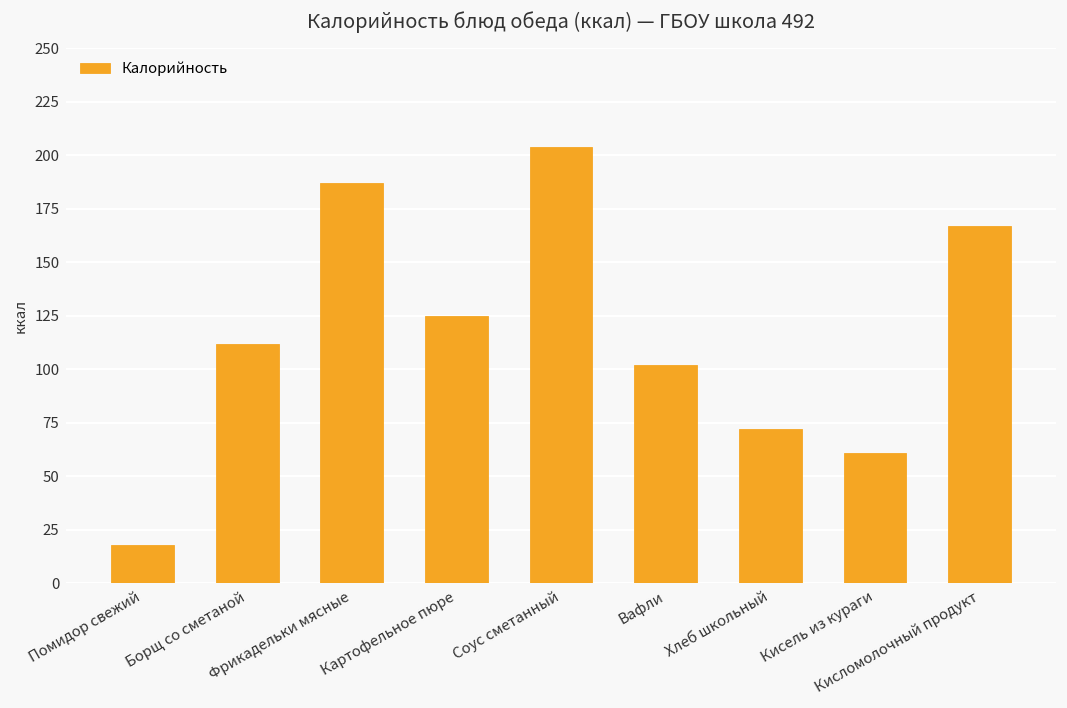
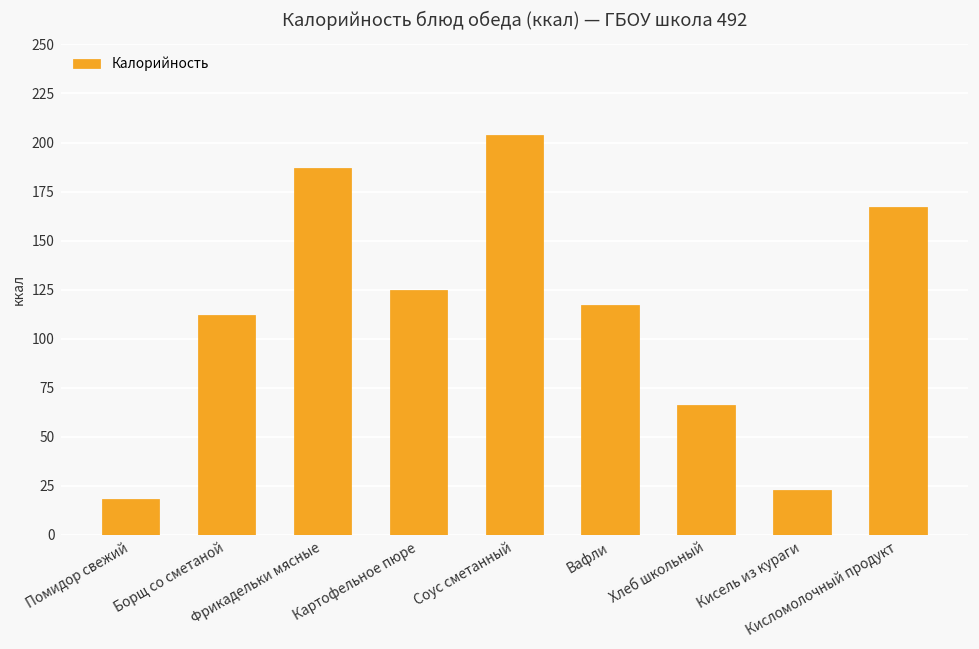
  {
    "Помидор свежий": 18,
    "Борщ со сметаной": 112,
    "Фрикадельки мясные": 187,
    "Картофельное пюре": 125,
    "Соус сметанный": 204,
-   "Вафли": 102,
-   "Хлеб школьный": 72,
-   "Кисель из кураги": 61,
+   "Вафли": 117,
+   "Хлеб школьный": 66,
+   "Кисель из кураги": 23,
    "Кисломолочный продукт": 167
  }
